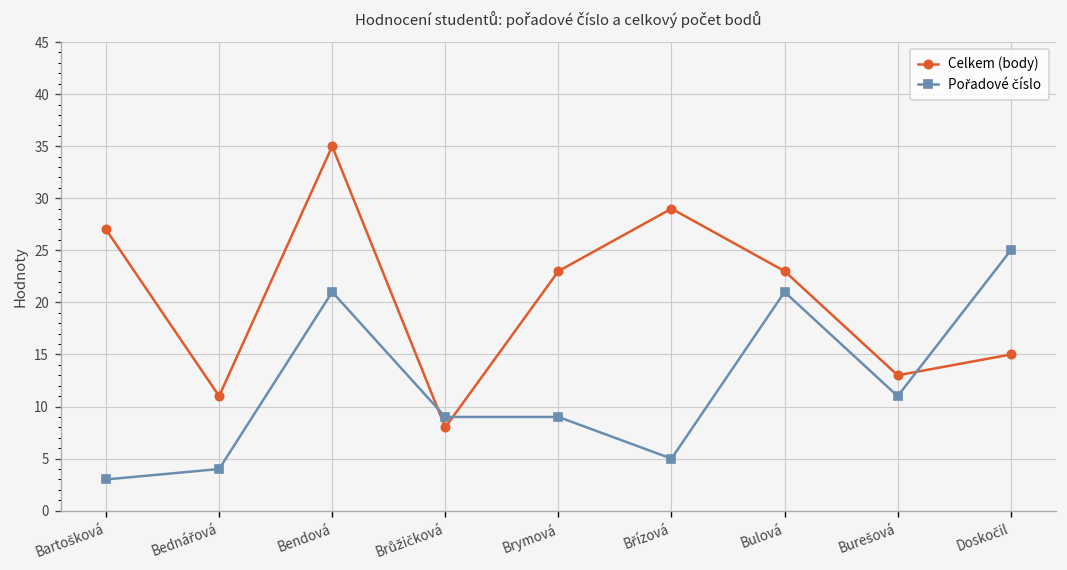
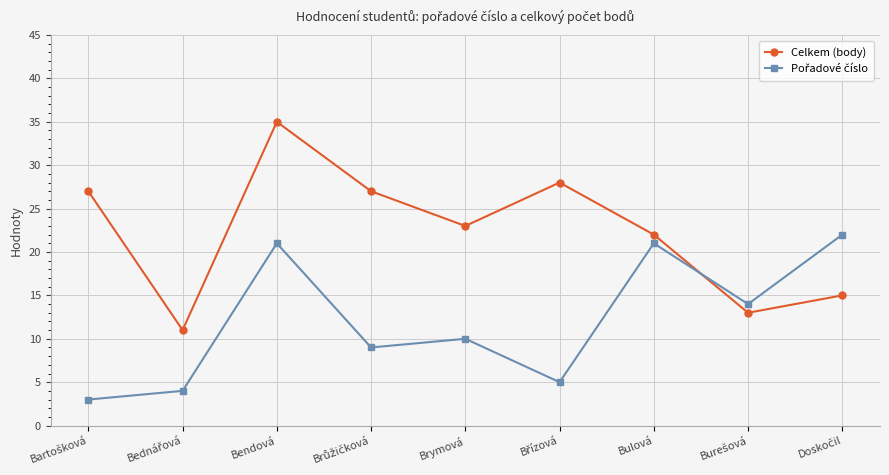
  {
    "Celkem (body)": {
      "Bartošková": 27,
      "Bednářová": 11,
      "Bendová": 35,
-     "Brůžičková": 8,
+     "Brůžičková": 27,
      "Brymová": 23,
-     "Břízová": 29,
-     "Bulová": 23,
+     "Břízová": 28,
+     "Bulová": 22,
      "Burešová": 13,
      "Doskočil": 15
    },
    "Pořadové číslo": {
      "Bartošková": 3,
      "Bednářová": 4,
      "Bendová": 21,
      "Brůžičková": 9,
-     "Brymová": 9,
+     "Brymová": 10,
      "Břízová": 5,
      "Bulová": 21,
-     "Burešová": 11,
-     "Doskočil": 25
+     "Burešová": 14,
+     "Doskočil": 22
    }
  }
